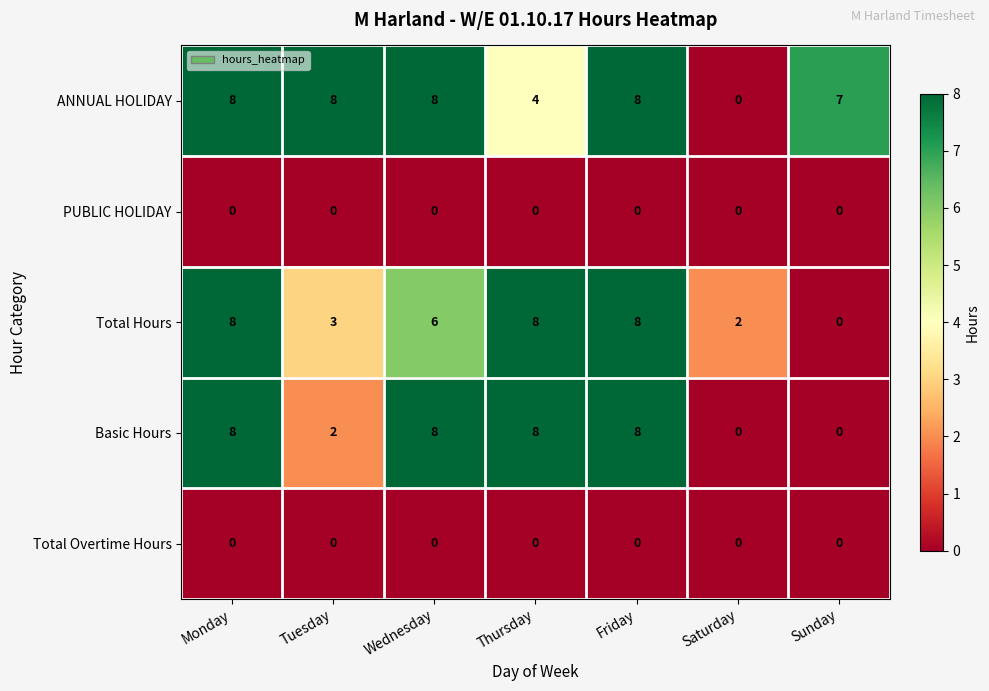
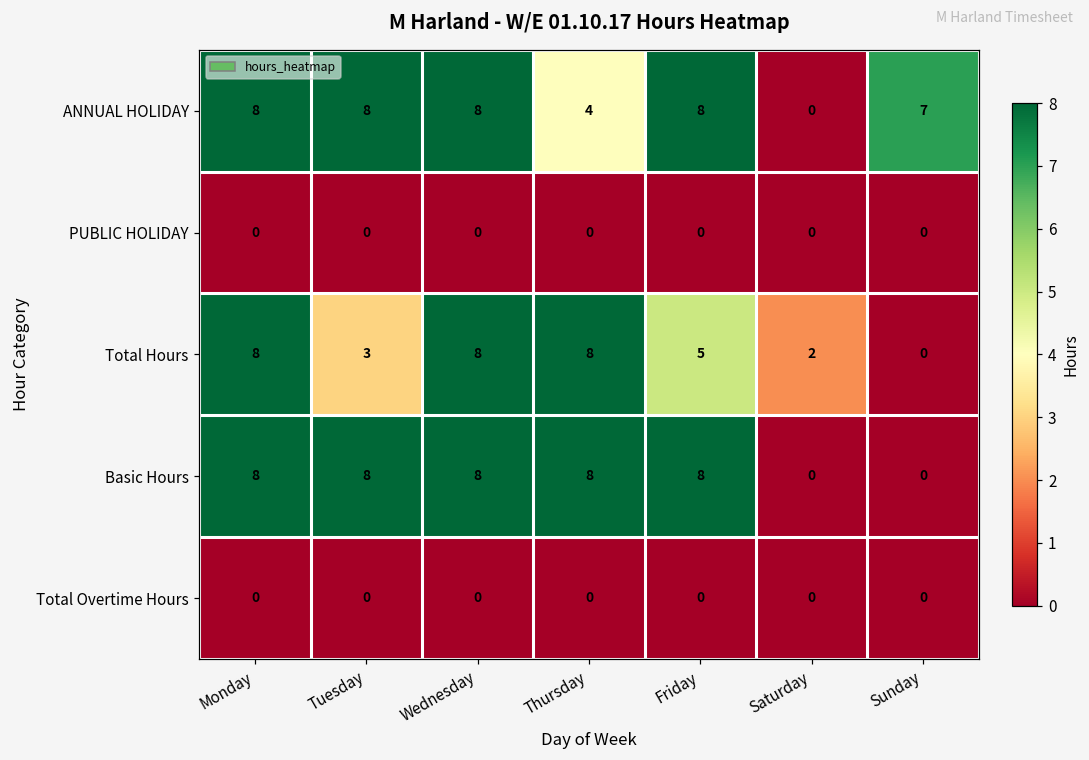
  {
    "ANNUAL HOLIDAY": {
      "Monday": 8,
      "Tuesday": 8,
      "Wednesday": 8,
      "Thursday": 4,
      "Friday": 8,
      "Saturday": 0,
      "Sunday": 7
    },
    "PUBLIC HOLIDAY": {
      "Monday": 0,
      "Tuesday": 0,
      "Wednesday": 0,
      "Thursday": 0,
      "Friday": 0,
      "Saturday": 0,
      "Sunday": 0
    },
    "Total Hours": {
      "Monday": 8,
      "Tuesday": 3,
-     "Wednesday": 6,
+     "Wednesday": 8,
      "Thursday": 8,
-     "Friday": 8,
+     "Friday": 5,
      "Saturday": 2,
      "Sunday": 0
    },
    "Basic Hours": {
      "Monday": 8,
-     "Tuesday": 2,
+     "Tuesday": 8,
      "Wednesday": 8,
      "Thursday": 8,
      "Friday": 8,
      "Saturday": 0,
      "Sunday": 0
    },
    "Total Overtime Hours": {
      "Monday": 0,
      "Tuesday": 0,
      "Wednesday": 0,
      "Thursday": 0,
      "Friday": 0,
      "Saturday": 0,
      "Sunday": 0
    }
  }
